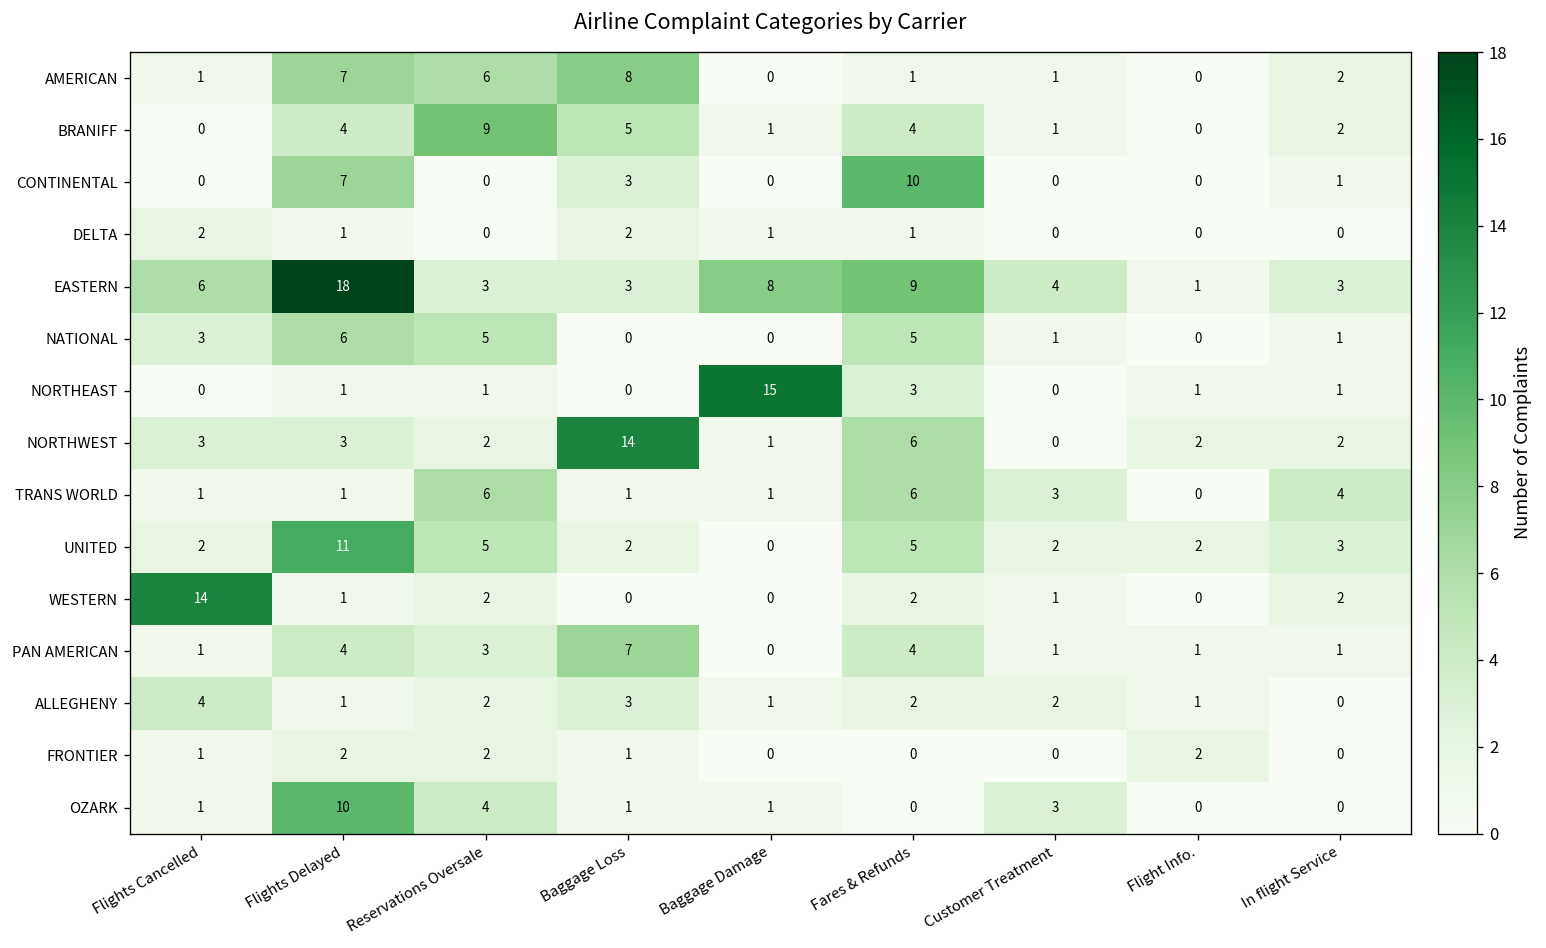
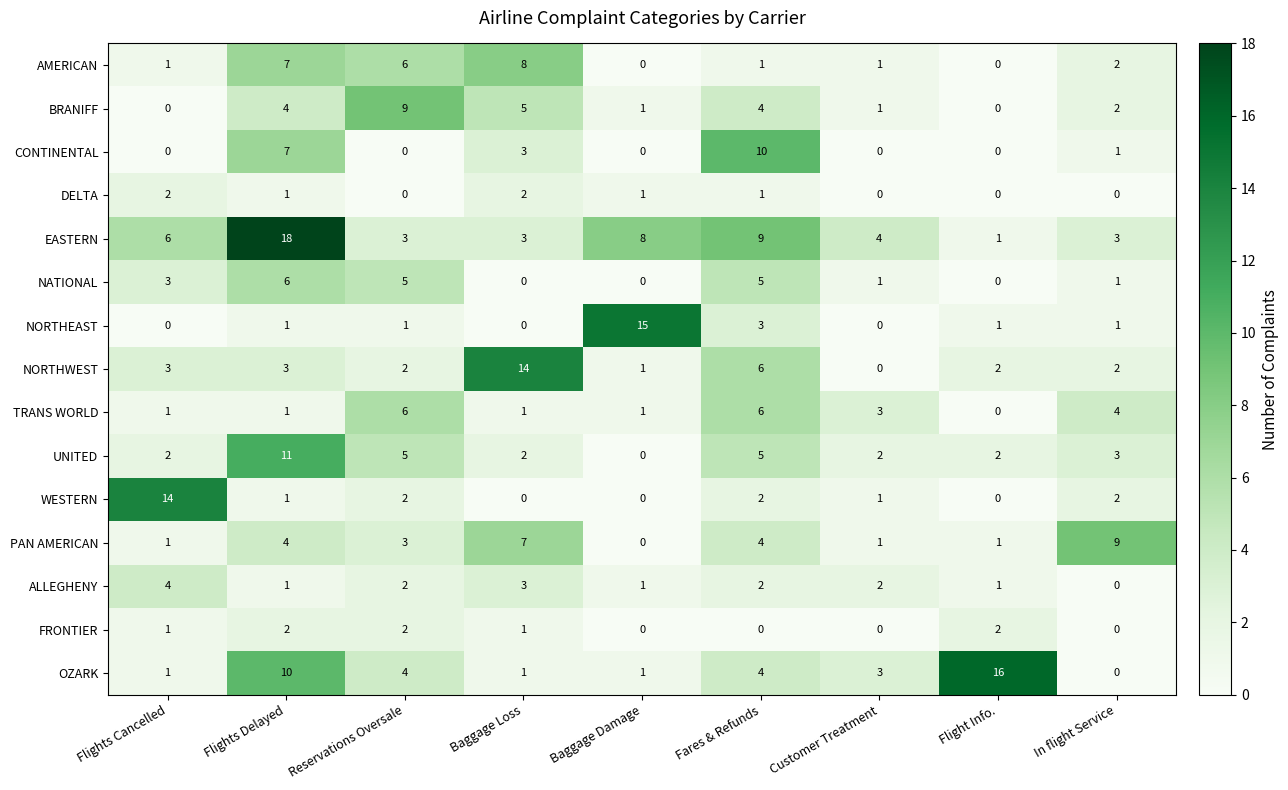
  {
    "AMERICAN": {
      "Flights Cancelled": 1,
      "Flights Delayed": 7,
      "Reservations Oversale": 6,
      "Baggage Loss": 8,
      "Baggage Damage": 0,
      "Fares & Refunds": 1,
      "Customer Treatment": 1,
      "Flight Info.": 0,
      "In flight Service": 2
    },
    "BRANIFF": {
      "Flights Cancelled": 0,
      "Flights Delayed": 4,
      "Reservations Oversale": 9,
      "Baggage Loss": 5,
      "Baggage Damage": 1,
      "Fares & Refunds": 4,
      "Customer Treatment": 1,
      "Flight Info.": 0,
      "In flight Service": 2
    },
    "CONTINENTAL": {
      "Flights Cancelled": 0,
      "Flights Delayed": 7,
      "Reservations Oversale": 0,
      "Baggage Loss": 3,
      "Baggage Damage": 0,
      "Fares & Refunds": 10,
      "Customer Treatment": 0,
      "Flight Info.": 0,
      "In flight Service": 1
    },
    "DELTA": {
      "Flights Cancelled": 2,
      "Flights Delayed": 1,
      "Reservations Oversale": 0,
      "Baggage Loss": 2,
      "Baggage Damage": 1,
      "Fares & Refunds": 1,
      "Customer Treatment": 0,
      "Flight Info.": 0,
      "In flight Service": 0
    },
    "EASTERN": {
      "Flights Cancelled": 6,
      "Flights Delayed": 18,
      "Reservations Oversale": 3,
      "Baggage Loss": 3,
      "Baggage Damage": 8,
      "Fares & Refunds": 9,
      "Customer Treatment": 4,
      "Flight Info.": 1,
      "In flight Service": 3
    },
    "NATIONAL": {
      "Flights Cancelled": 3,
      "Flights Delayed": 6,
      "Reservations Oversale": 5,
      "Baggage Loss": 0,
      "Baggage Damage": 0,
      "Fares & Refunds": 5,
      "Customer Treatment": 1,
      "Flight Info.": 0,
      "In flight Service": 1
    },
    "NORTHEAST": {
      "Flights Cancelled": 0,
      "Flights Delayed": 1,
      "Reservations Oversale": 1,
      "Baggage Loss": 0,
      "Baggage Damage": 15,
      "Fares & Refunds": 3,
      "Customer Treatment": 0,
      "Flight Info.": 1,
      "In flight Service": 1
    },
    "NORTHWEST": {
      "Flights Cancelled": 3,
      "Flights Delayed": 3,
      "Reservations Oversale": 2,
      "Baggage Loss": 14,
      "Baggage Damage": 1,
      "Fares & Refunds": 6,
      "Customer Treatment": 0,
      "Flight Info.": 2,
      "In flight Service": 2
    },
    "TRANS WORLD": {
      "Flights Cancelled": 1,
      "Flights Delayed": 1,
      "Reservations Oversale": 6,
      "Baggage Loss": 1,
      "Baggage Damage": 1,
      "Fares & Refunds": 6,
      "Customer Treatment": 3,
      "Flight Info.": 0,
      "In flight Service": 4
    },
    "UNITED": {
      "Flights Cancelled": 2,
      "Flights Delayed": 11,
      "Reservations Oversale": 5,
      "Baggage Loss": 2,
      "Baggage Damage": 0,
      "Fares & Refunds": 5,
      "Customer Treatment": 2,
      "Flight Info.": 2,
      "In flight Service": 3
    },
    "WESTERN": {
      "Flights Cancelled": 14,
      "Flights Delayed": 1,
      "Reservations Oversale": 2,
      "Baggage Loss": 0,
      "Baggage Damage": 0,
      "Fares & Refunds": 2,
      "Customer Treatment": 1,
      "Flight Info.": 0,
      "In flight Service": 2
    },
    "PAN AMERICAN": {
      "Flights Cancelled": 1,
      "Flights Delayed": 4,
      "Reservations Oversale": 3,
      "Baggage Loss": 7,
      "Baggage Damage": 0,
      "Fares & Refunds": 4,
      "Customer Treatment": 1,
      "Flight Info.": 1,
-     "In flight Service": 1
+     "In flight Service": 9
    },
    "ALLEGHENY": {
      "Flights Cancelled": 4,
      "Flights Delayed": 1,
      "Reservations Oversale": 2,
      "Baggage Loss": 3,
      "Baggage Damage": 1,
      "Fares & Refunds": 2,
      "Customer Treatment": 2,
      "Flight Info.": 1,
      "In flight Service": 0
    },
    "FRONTIER": {
      "Flights Cancelled": 1,
      "Flights Delayed": 2,
      "Reservations Oversale": 2,
      "Baggage Loss": 1,
      "Baggage Damage": 0,
      "Fares & Refunds": 0,
      "Customer Treatment": 0,
      "Flight Info.": 2,
      "In flight Service": 0
    },
    "OZARK": {
      "Flights Cancelled": 1,
      "Flights Delayed": 10,
      "Reservations Oversale": 4,
      "Baggage Loss": 1,
      "Baggage Damage": 1,
-     "Fares & Refunds": 0,
+     "Fares & Refunds": 4,
      "Customer Treatment": 3,
-     "Flight Info.": 0,
+     "Flight Info.": 16,
      "In flight Service": 0
    }
  }
